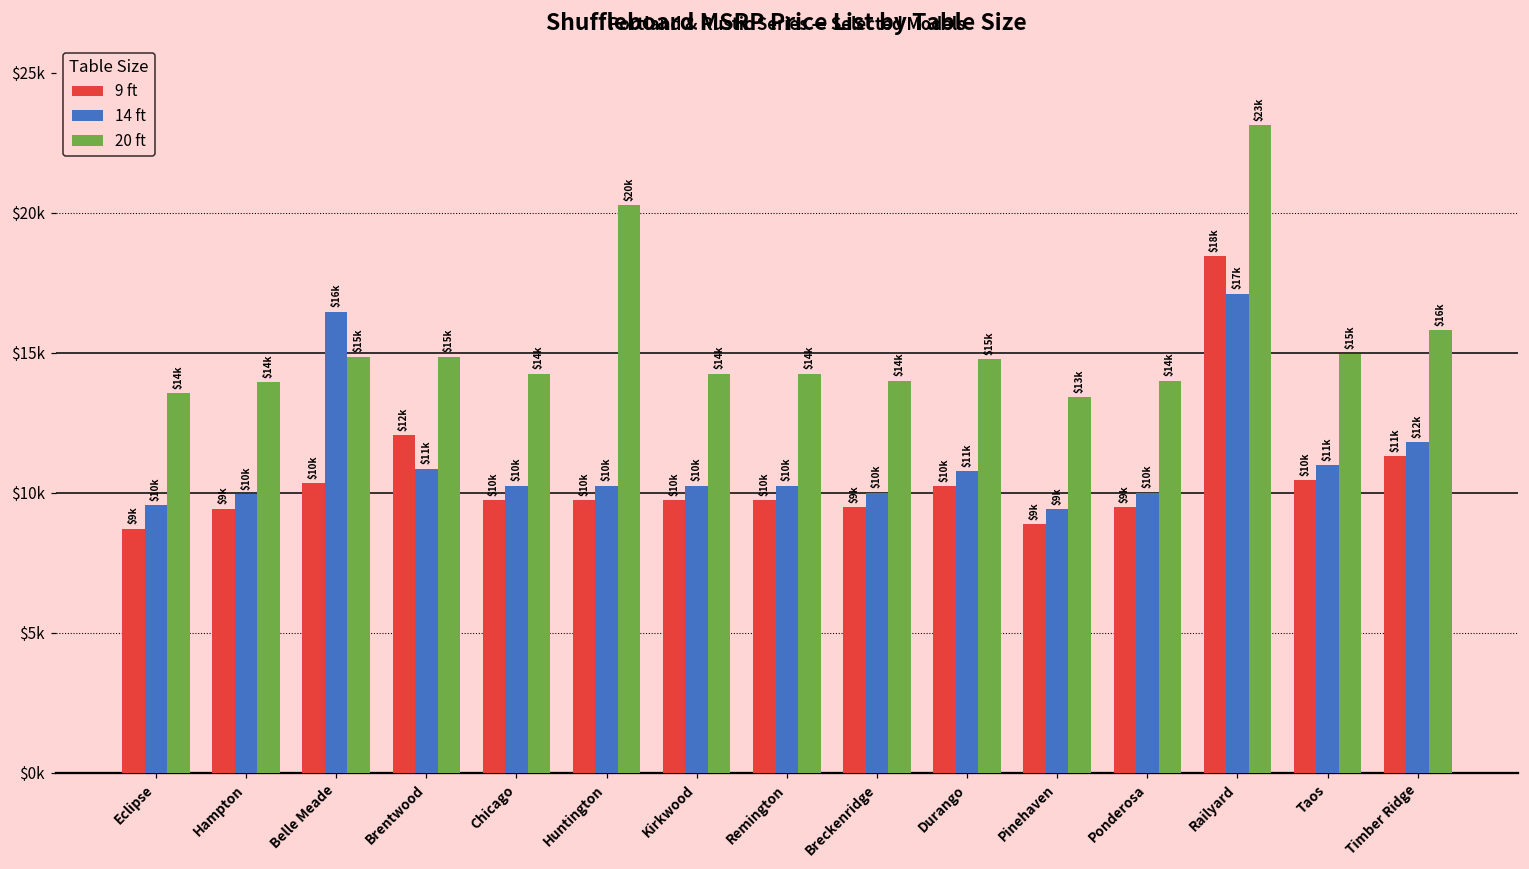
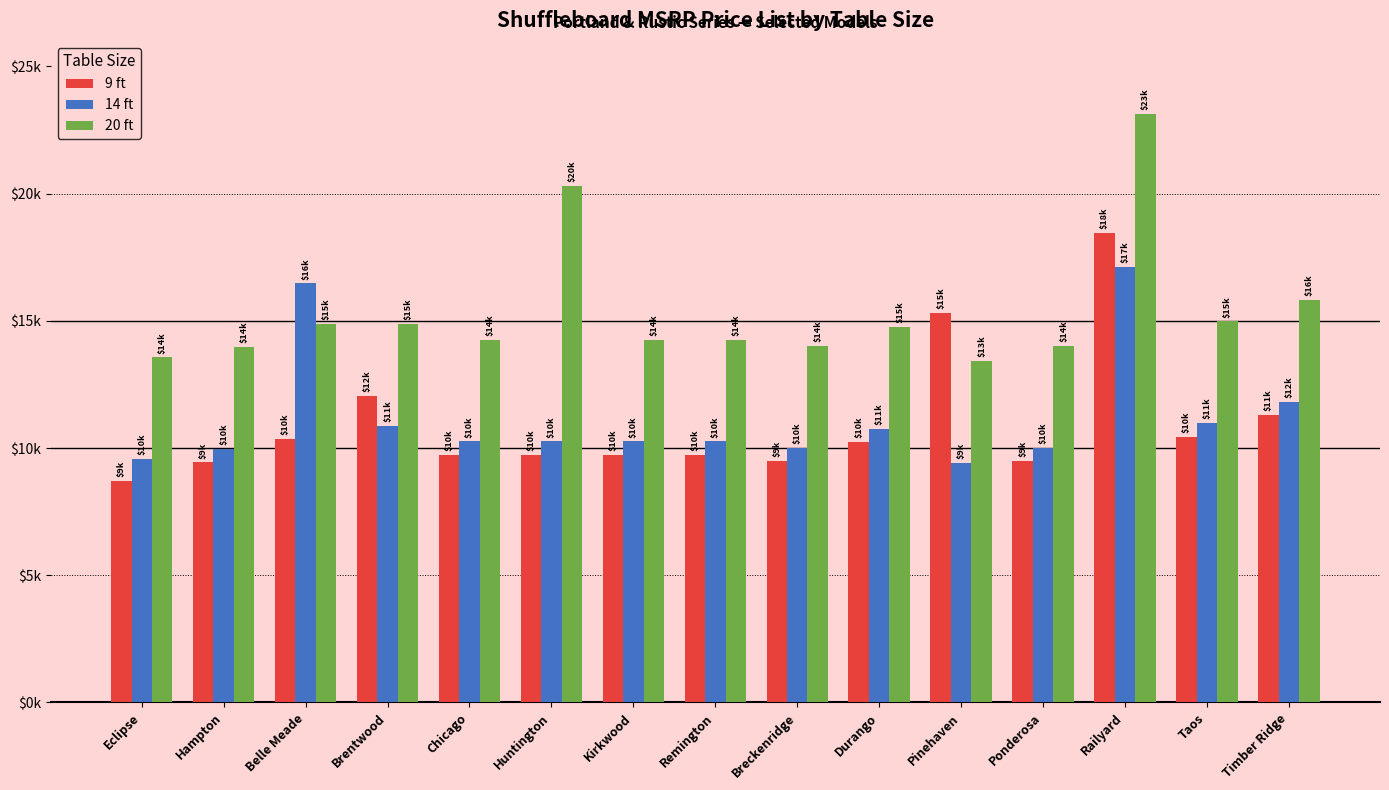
  {
    "9 ft": {
      "Eclipse": "$9k",
      "Hampton": "$9k",
      "Belle Meade": "$10k",
      "Brentwood": "$12k",
      "Chicago": "$10k",
      "Huntington": "$10k",
      "Kirkwood": "$10k",
      "Remington": "$10k",
      "Breckenridge": "$9k",
      "Durango": "$10k",
-     "Pinehaven": "$9k",
+     "Pinehaven": "$15k",
      "Ponderosa": "$9k",
      "Railyard": "$18k",
      "Taos": "$10k",
      "Timber Ridge": "$11k"
    },
    "14 ft": {
      "Eclipse": "$10k",
      "Hampton": "$10k",
      "Belle Meade": "$16k",
      "Brentwood": "$11k",
      "Chicago": "$10k",
      "Huntington": "$10k",
      "Kirkwood": "$10k",
      "Remington": "$10k",
      "Breckenridge": "$10k",
      "Durango": "$11k",
      "Pinehaven": "$9k",
      "Ponderosa": "$10k",
      "Railyard": "$17k",
      "Taos": "$11k",
      "Timber Ridge": "$12k"
    },
    "20 ft": {
      "Eclipse": "$14k",
      "Hampton": "$14k",
      "Belle Meade": "$15k",
      "Brentwood": "$15k",
      "Chicago": "$14k",
      "Huntington": "$20k",
      "Kirkwood": "$14k",
      "Remington": "$14k",
      "Breckenridge": "$14k",
      "Durango": "$15k",
      "Pinehaven": "$13k",
      "Ponderosa": "$14k",
      "Railyard": "$23k",
      "Taos": "$15k",
      "Timber Ridge": "$16k"
    }
  }
